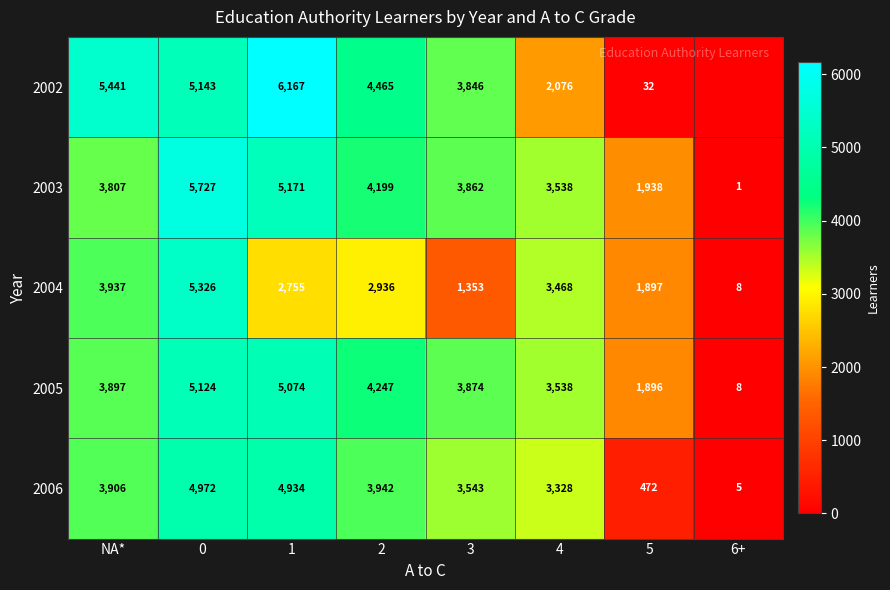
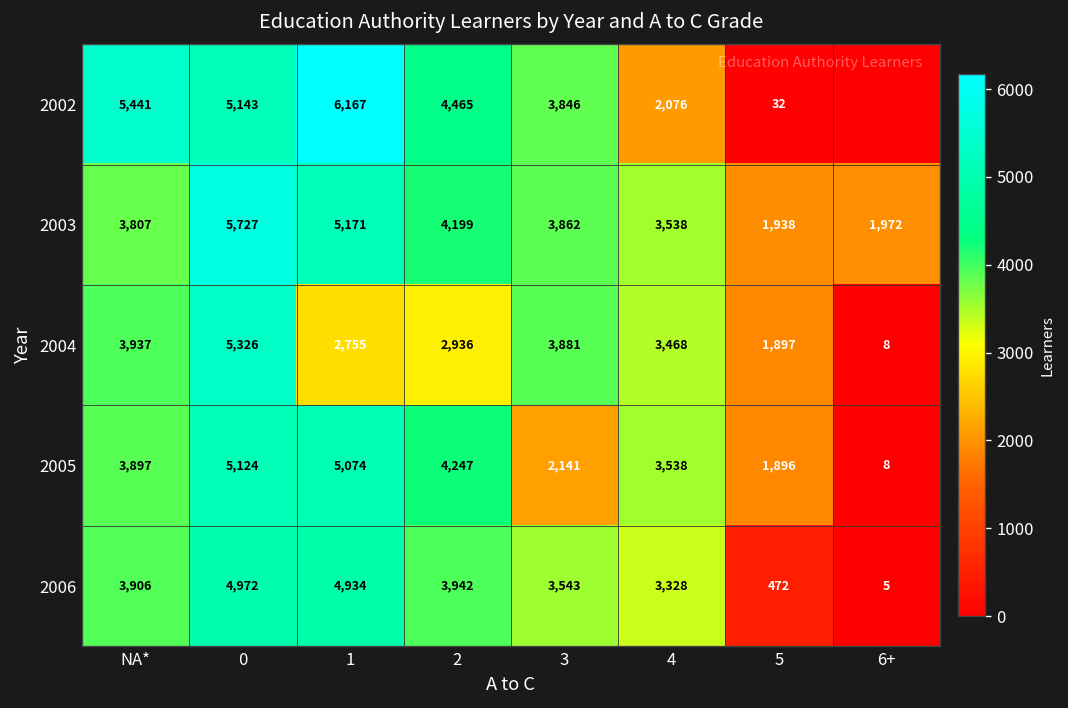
  {
    "2002": {
      "NA*": "5,441",
      "0": "5,143",
      "1": "6,167",
      "2": "4,465",
      "3": "3,846",
      "4": "2,076"
    },
    "2003": {
      "NA*": "3,807",
      "0": "5,727",
      "1": "5,171",
      "2": "4,199",
      "3": "3,862",
      "4": "3,538",
      "5": "1,938",
-     "6+": "1"
+     "6+": "1,972"
    },
    "2004": {
      "NA*": "3,937",
      "0": "5,326",
      "1": "2,755",
      "2": "2,936",
-     "3": "1,353",
+     "3": "3,881",
      "4": "3,468",
      "5": "1,897",
      "6+": "8"
    },
    "2005": {
      "NA*": "3,897",
      "0": "5,124",
      "1": "5,074",
      "2": "4,247",
-     "3": "3,874",
+     "3": "2,141",
      "4": "3,538",
      "5": "1,896",
      "6+": "8"
    },
    "2006": {
      "NA*": "3,906",
      "0": "4,972",
      "1": "4,934",
      "2": "3,942",
      "3": "3,543",
      "4": "3,328",
      "5": "472",
      "6+": "5"
    }
  }
